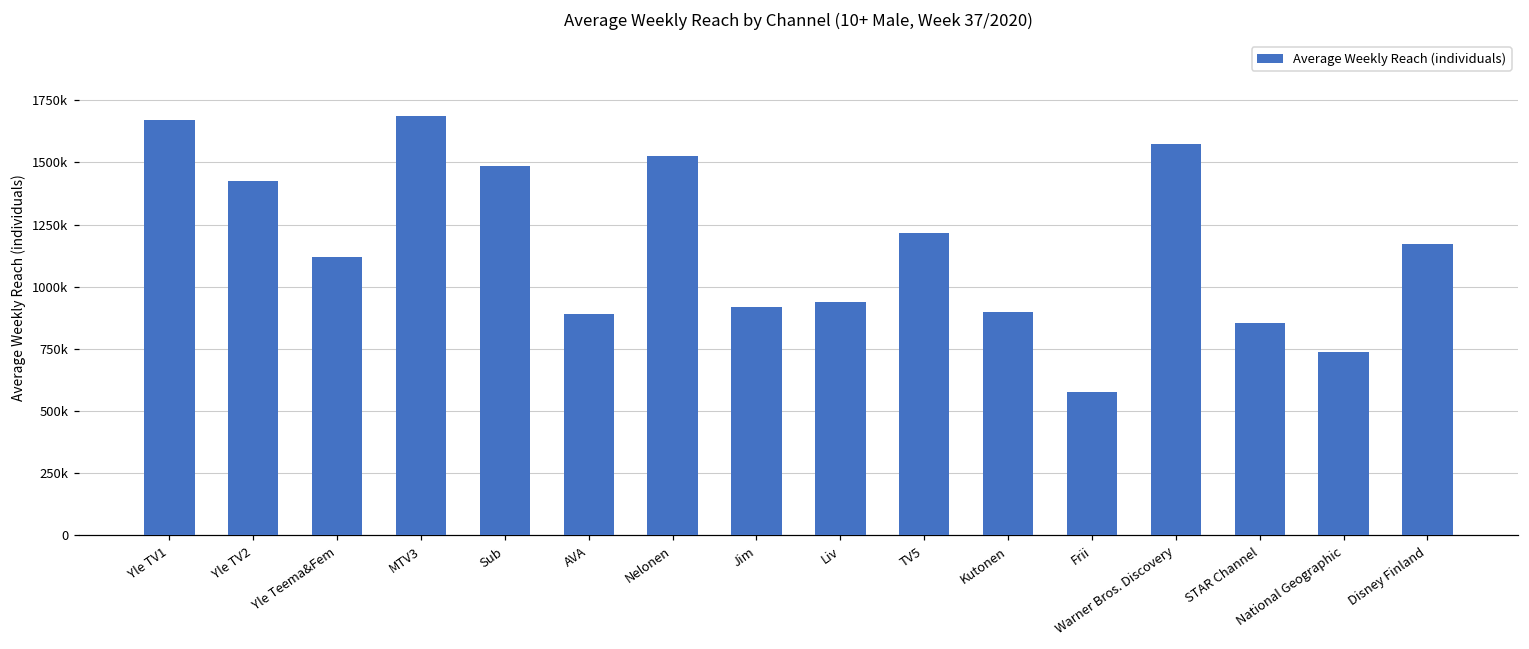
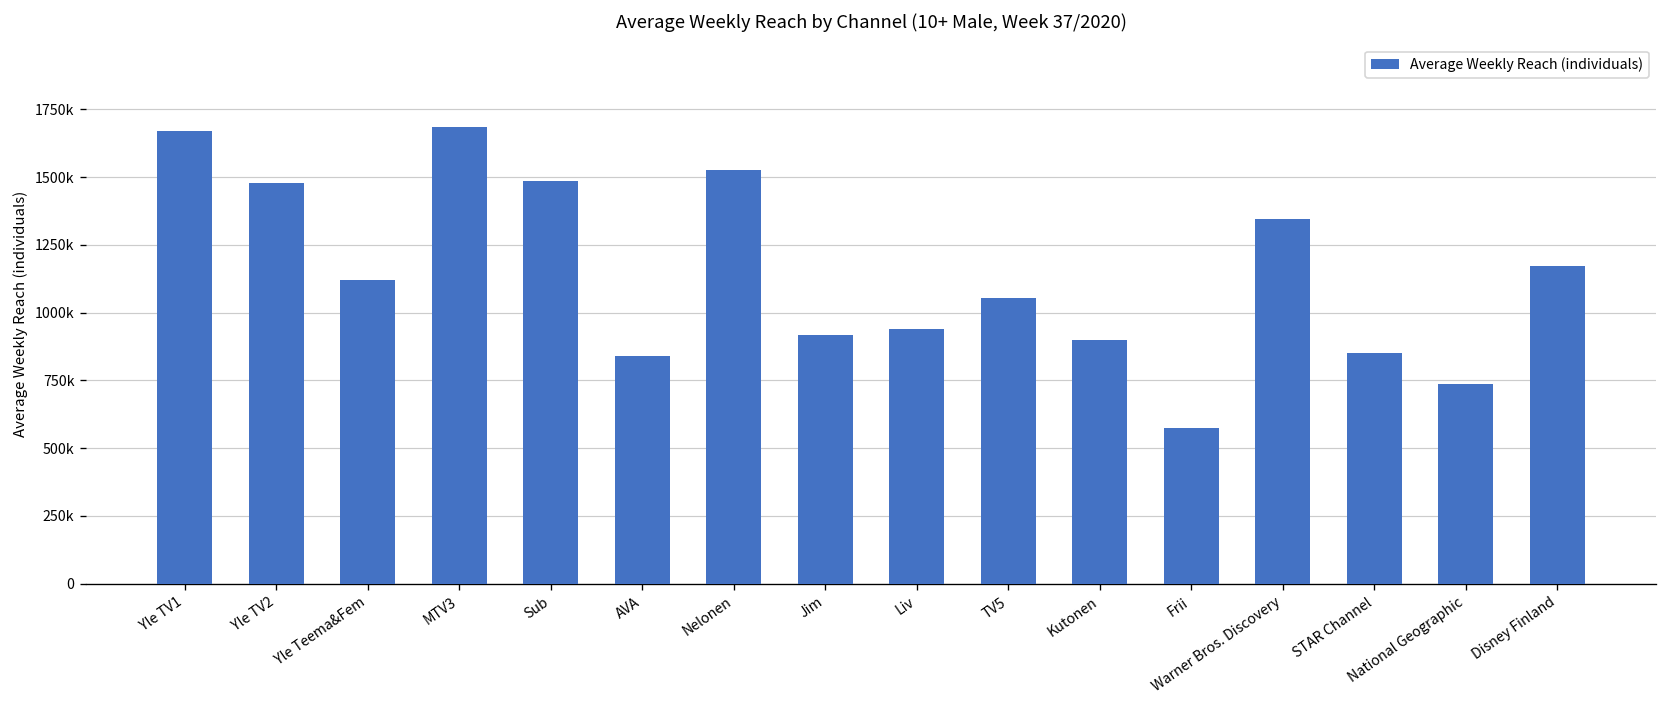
  {
    "Yle TV1": 1670000,
-   "Yle TV2": 1430000,
+   "Yle TV2": 1480000,
    "Yle Teema&Fem": 1120000,
    "MTV3": 1690000,
    "Sub": 1480000,
-   "AVA": 890000,
+   "AVA": 840000,
    "Nelonen": 1530000,
    "Jim": 920000,
    "Liv": 940000,
-   "TV5": 1210000,
+   "TV5": 1060000,
    "Kutonen": 900000,
    "Frii": 580000,
-   "Warner Bros. Discovery": 1570000,
+   "Warner Bros. Discovery": 1350000,
    "STAR Channel": 850000,
    "National Geographic": 740000,
    "Disney Finland": 1170000
  }
